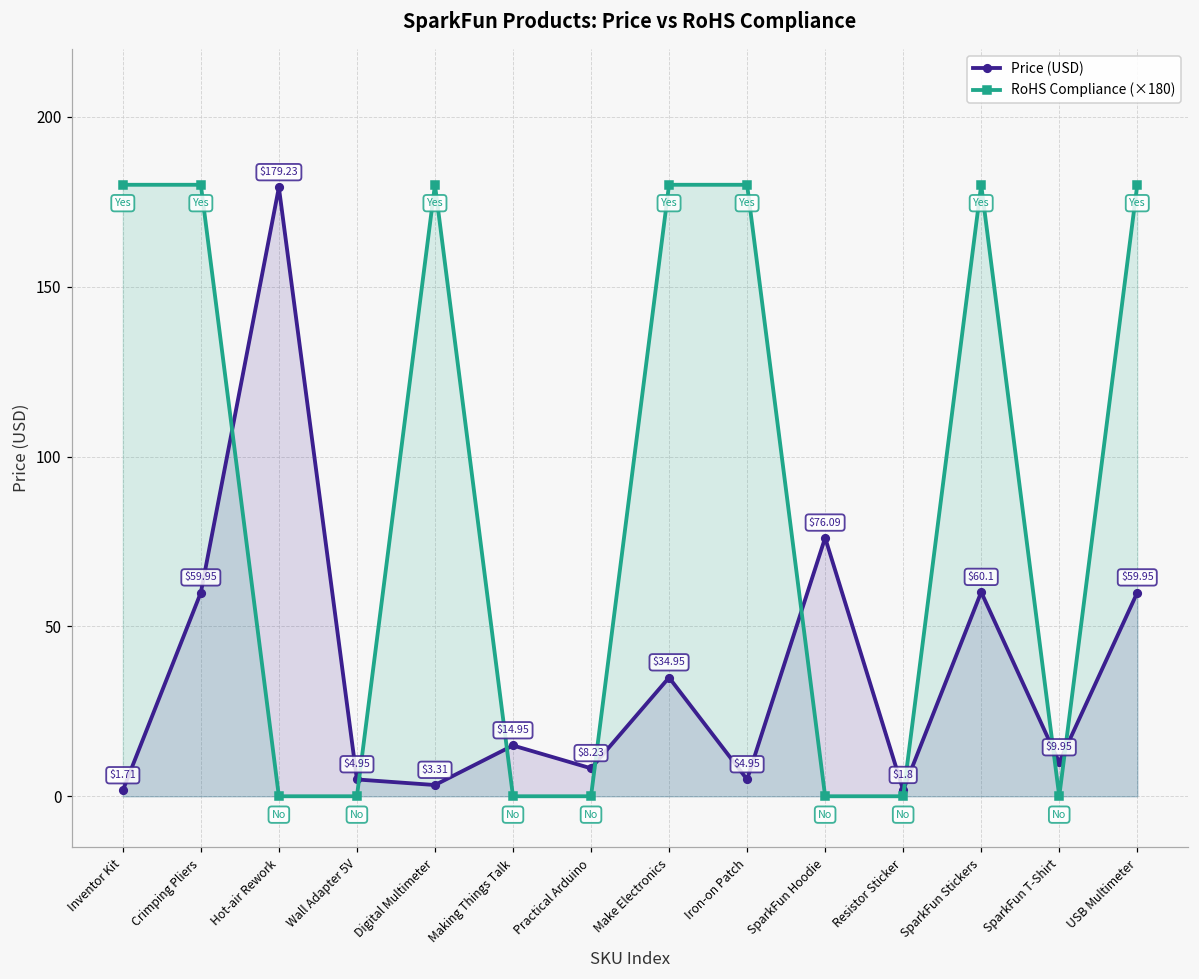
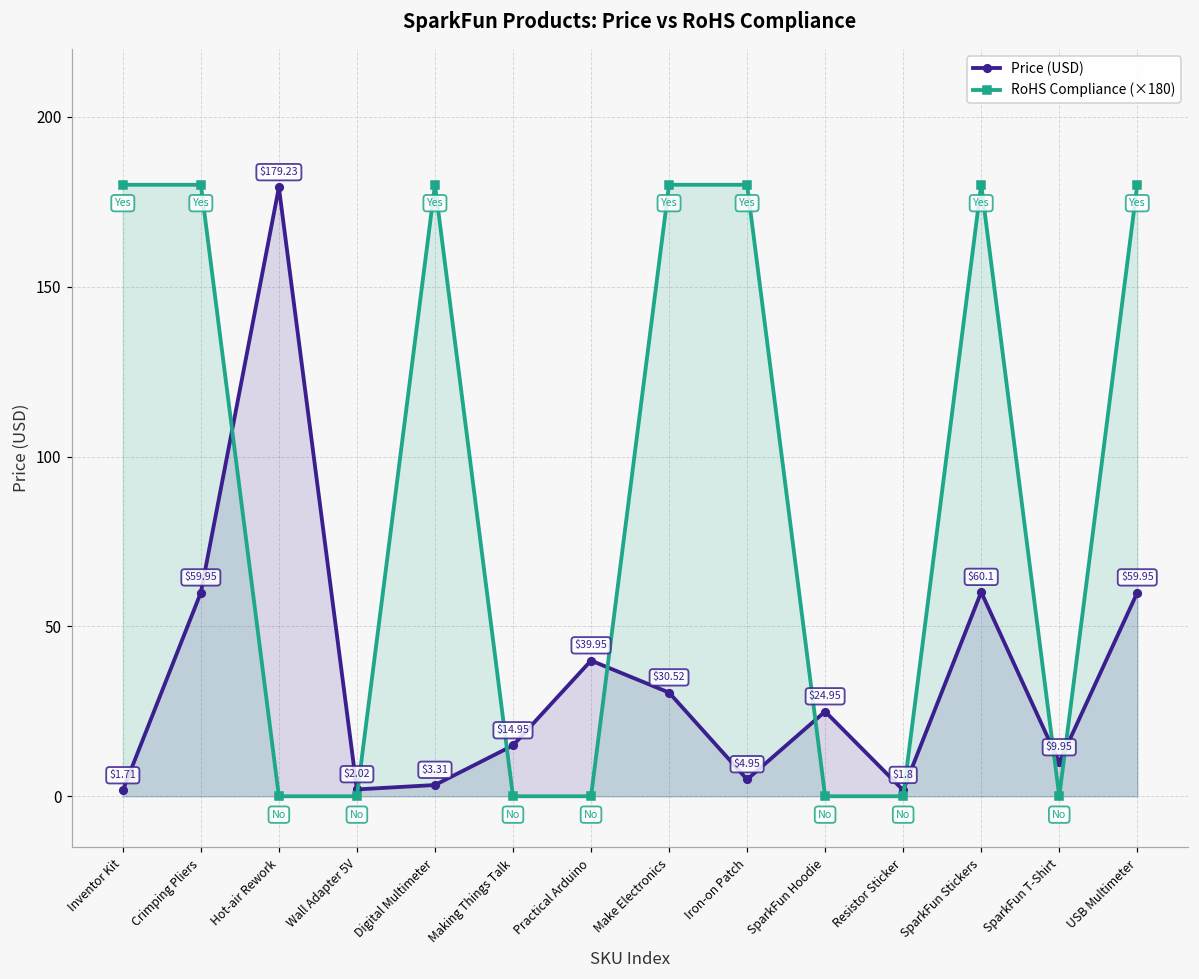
  {
    "Price (USD)": {
-     "Wall Adapter 5V": "$4.95",
-     "Practical Arduino": "$8.23",
-     "Make Electronics": "$34.95",
-     "SparkFun Hoodie": "$76.09"
+     "Wall Adapter 5V": "$2.02",
+     "Practical Arduino": "$39.95",
+     "Make Electronics": "$30.52",
+     "SparkFun Hoodie": "$24.95"
    },
    "RoHS Compliance (×180)": {
      "Inventor Kit": "180",
      "Crimping Pliers": "180",
      "Hot-air Rework": "0",
      "Wall Adapter 5V": "0",
      "Digital Multimeter": "180",
      "Making Things Talk": "0",
      "Practical Arduino": "0",
      "Make Electronics": "180",
      "Iron-on Patch": "180",
      "SparkFun Hoodie": "0",
      "Resistor Sticker": "0",
      "SparkFun Stickers": "180",
      "SparkFun T-Shirt": "0",
      "USB Multimeter": "180"
    }
  }
